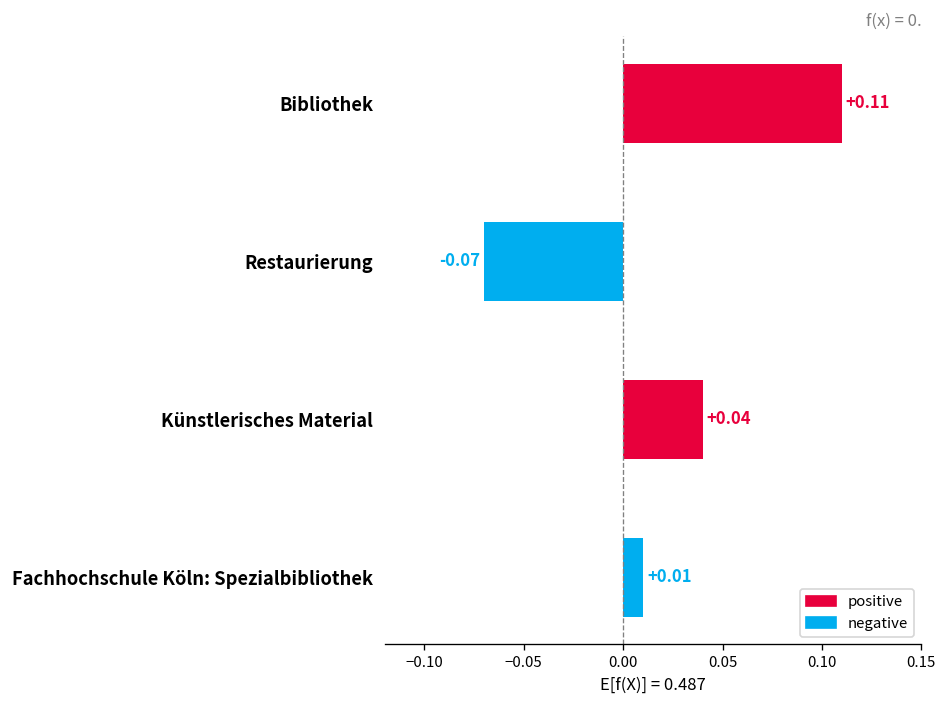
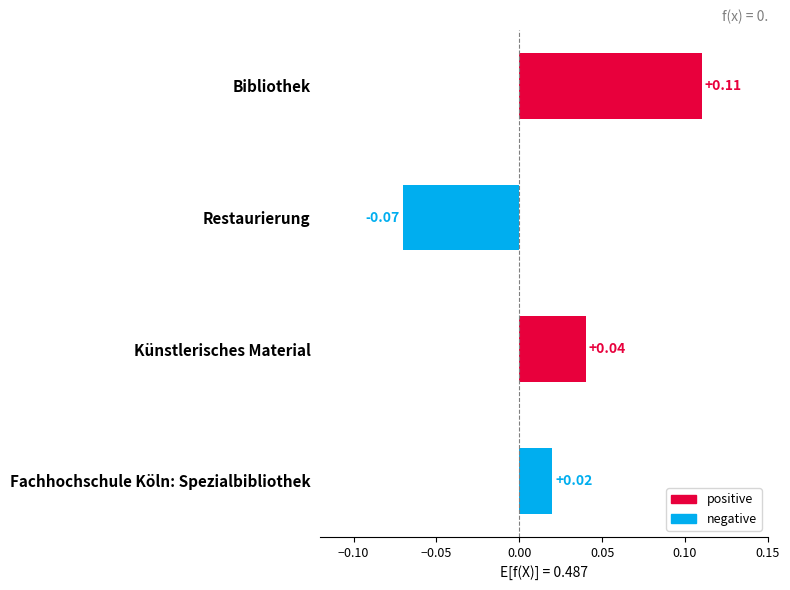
  {
    "Bibliothek": "+0.11",
    "Restaurierung": "-0.07",
    "Künstlerisches Material": "+0.04",
-   "Fachhochschule Köln: Spezialbibliothek": "+0.01"
+   "Fachhochschule Köln: Spezialbibliothek": "+0.02"
  }
